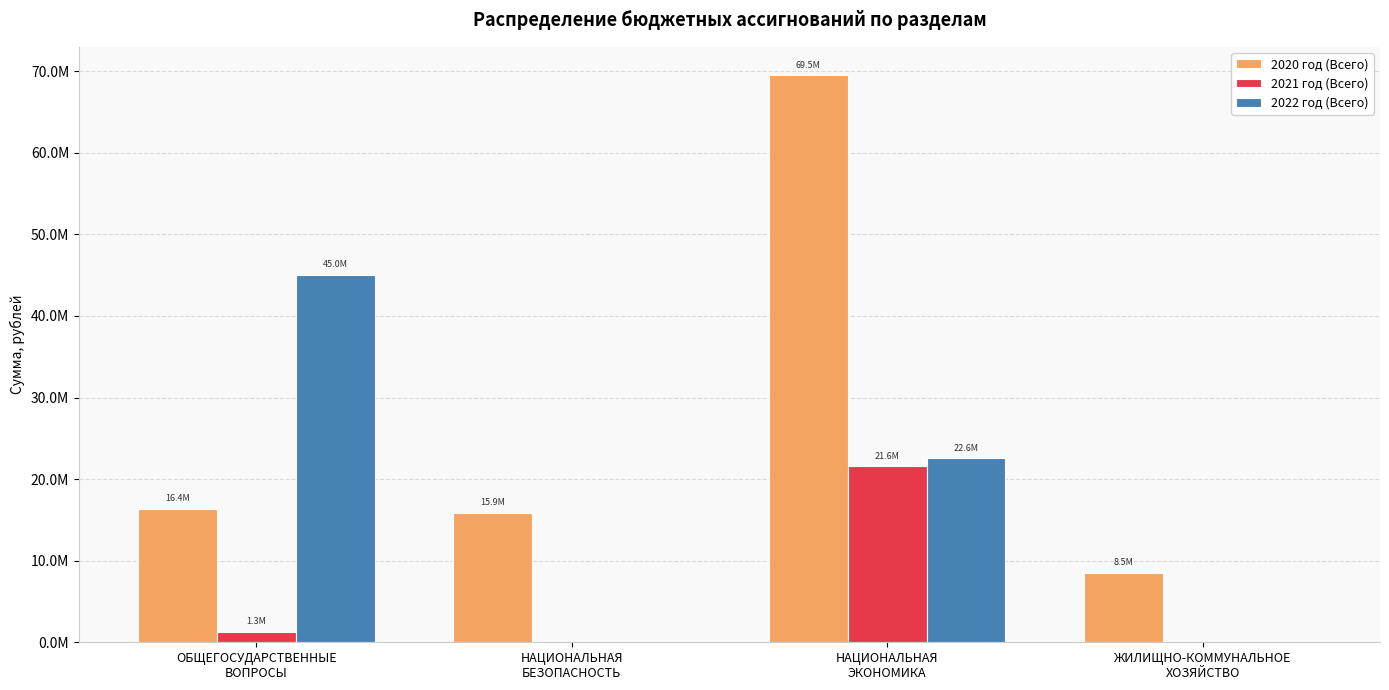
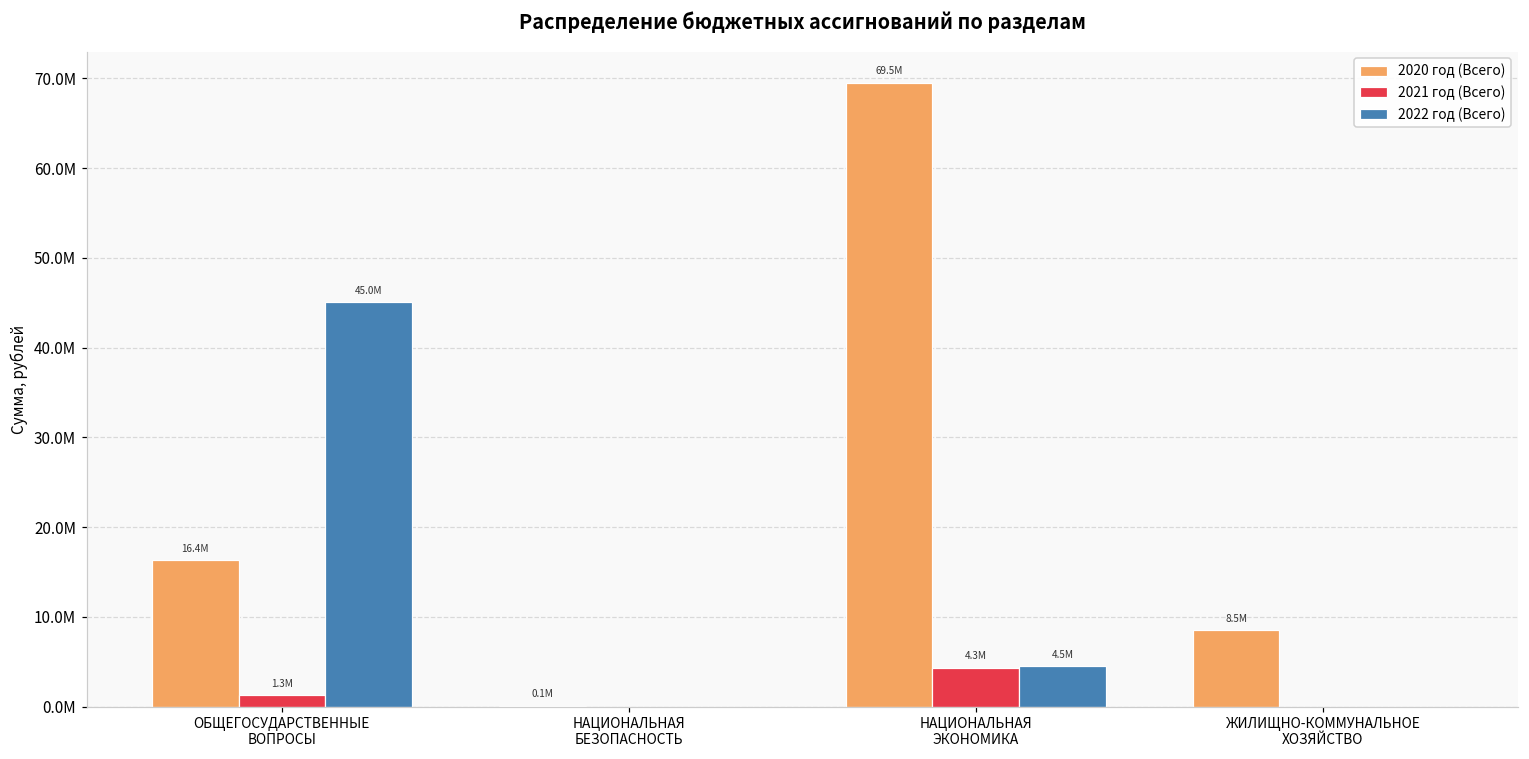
  {
    "2020 год (Всего)": {
      "ОБЩЕГОСУДАРСТВЕННЫЕ ВОПРОСЫ": "16.4M",
-     "НАЦИОНАЛЬНАЯ БЕЗОПАСНОСТЬ": "15.9M",
+     "НАЦИОНАЛЬНАЯ БЕЗОПАСНОСТЬ": "0.1M",
      "НАЦИОНАЛЬНАЯ ЭКОНОМИКА": "69.5M",
      "ЖИЛИЩНО-КОММУНАЛЬНОЕ ХОЗЯЙСТВО": "8.5M"
    },
    "2021 год (Всего)": {
      "ОБЩЕГОСУДАРСТВЕННЫЕ ВОПРОСЫ": "1.3M",
-     "НАЦИОНАЛЬНАЯ ЭКОНОМИКА": "21.6M"
+     "НАЦИОНАЛЬНАЯ ЭКОНОМИКА": "4.3M"
    },
    "2022 год (Всего)": {
      "ОБЩЕГОСУДАРСТВЕННЫЕ ВОПРОСЫ": "45.0M",
-     "НАЦИОНАЛЬНАЯ ЭКОНОМИКА": "22.6M"
+     "НАЦИОНАЛЬНАЯ ЭКОНОМИКА": "4.5M"
    }
  }
